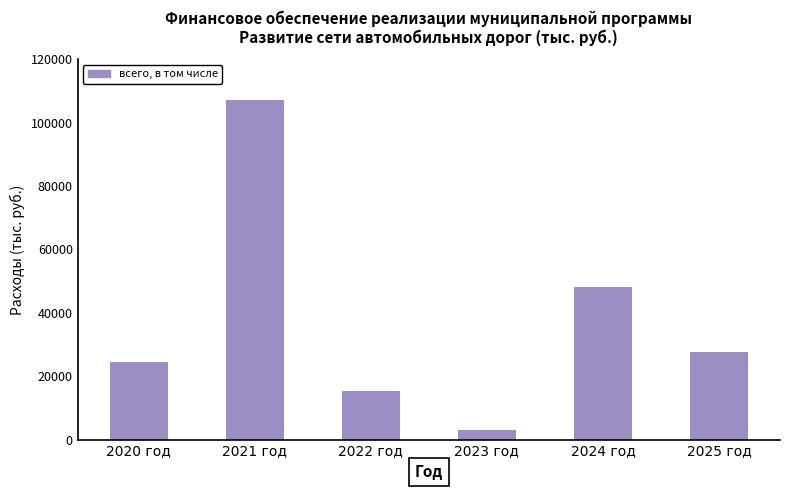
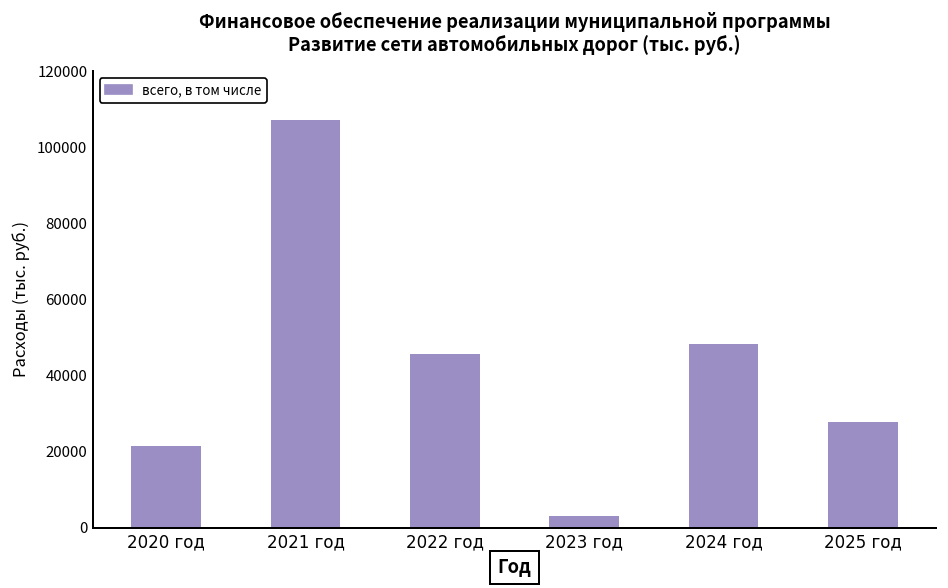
  {
-   "2020 год": 25000,
+   "2020 год": 22000,
    "2021 год": 107000,
-   "2022 год": 15000,
+   "2022 год": 46000,
    "2023 год": 3000,
    "2024 год": 48000,
    "2025 год": 28000
  }
